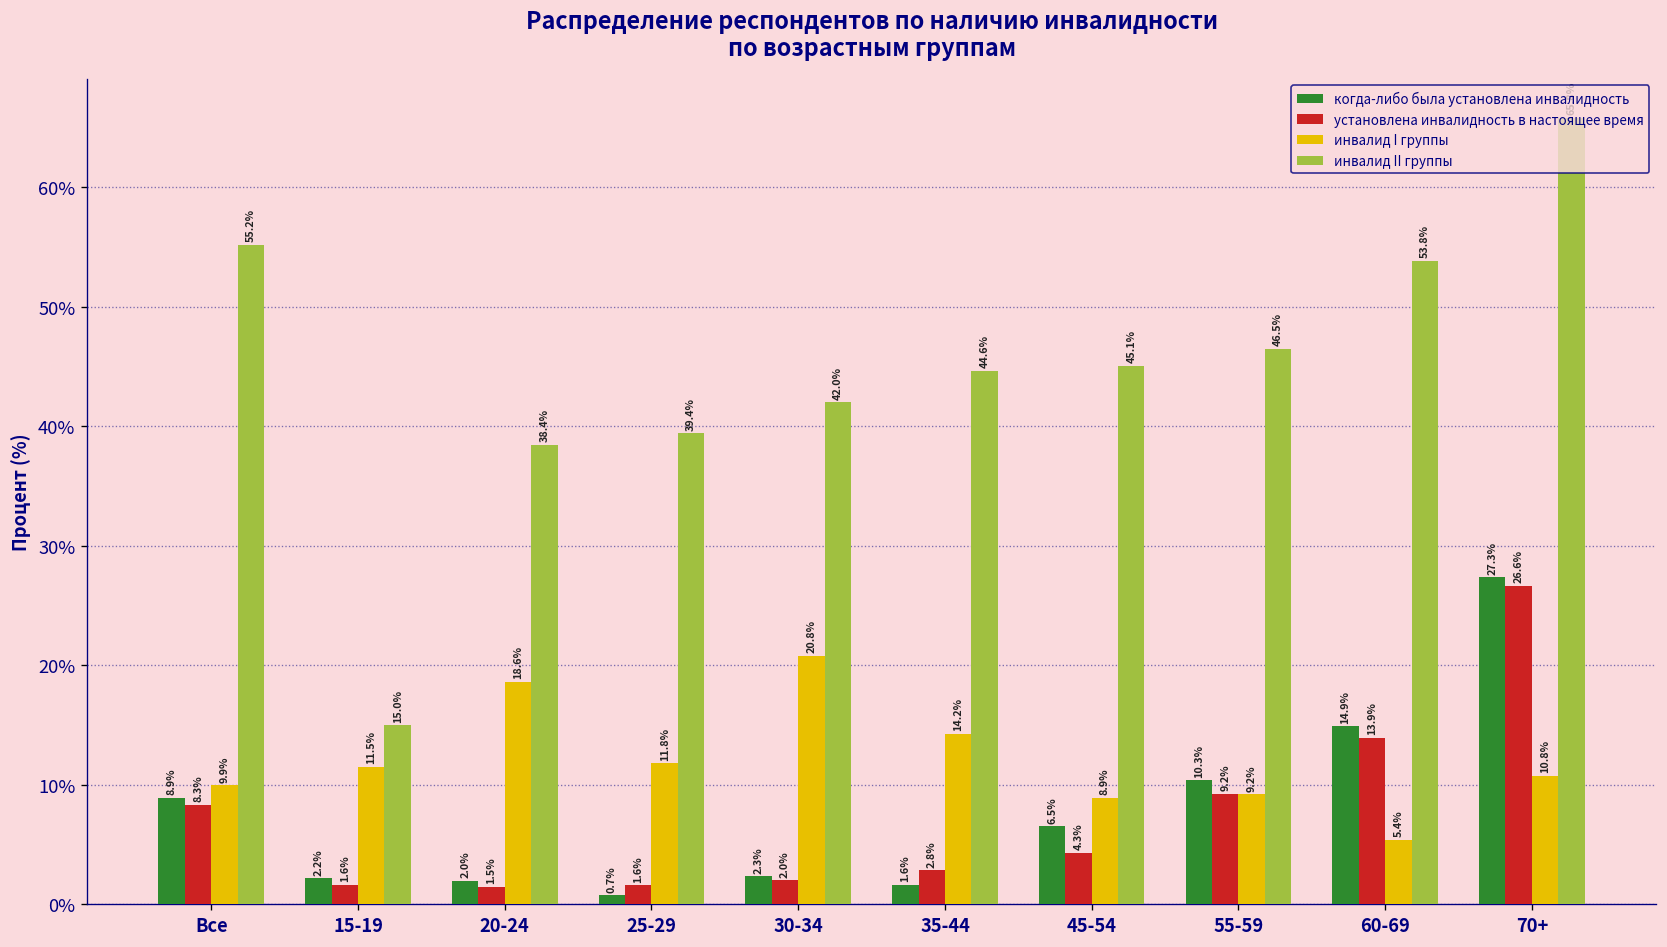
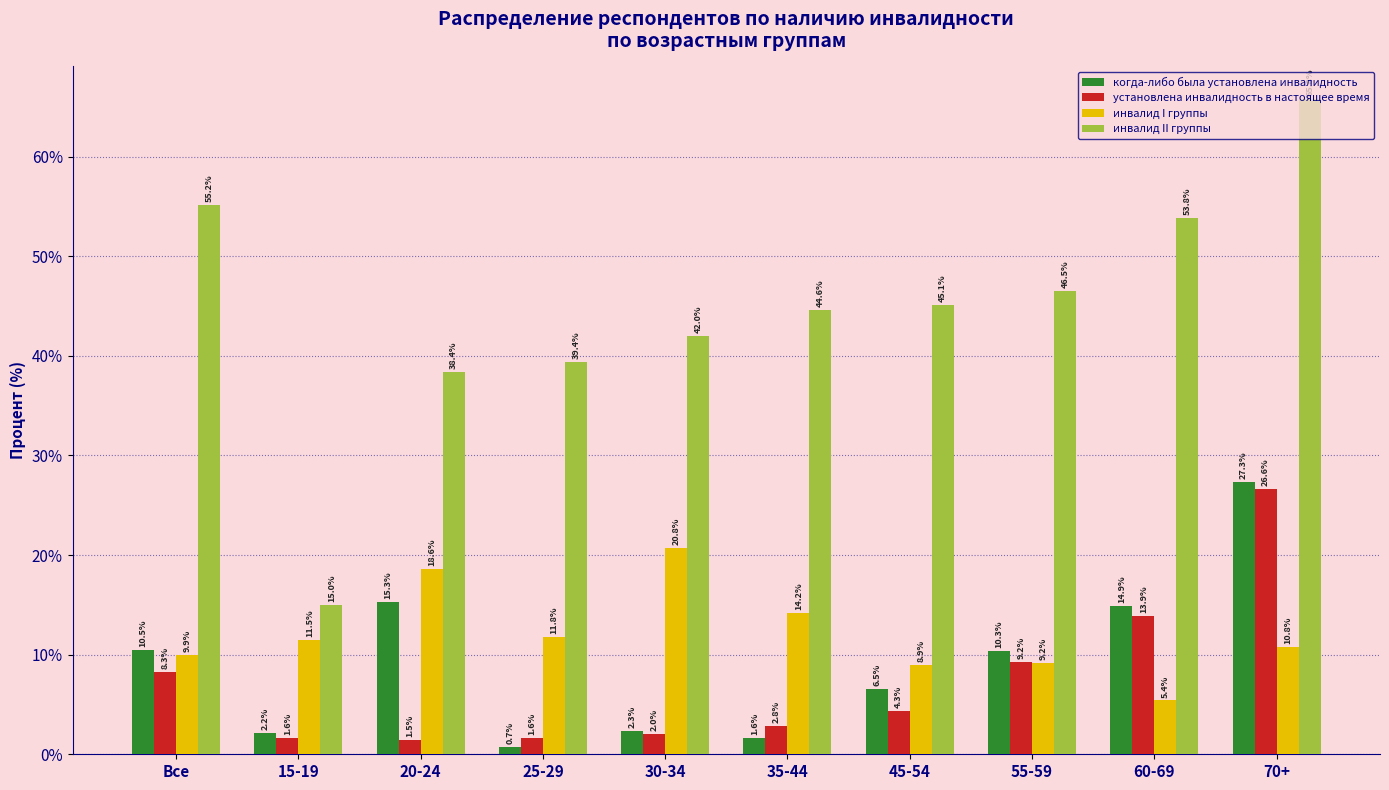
  {
    "когда-либо была установлена инвалидность": {
-     "Все": "8.9%",
+     "Все": "10.5%",
      "15-19": "2.2%",
-     "20-24": "2.0%",
+     "20-24": "15.3%",
      "25-29": "0.7%",
      "30-34": "2.3%",
      "35-44": "1.6%",
      "45-54": "6.5%",
      "55-59": "10.3%",
      "60-69": "14.9%",
      "70+": "27.3%"
    },
    "установлена инвалидность в настоящее время": {
      "Все": "8.3%",
      "15-19": "1.6%",
      "20-24": "1.5%",
      "25-29": "1.6%",
      "30-34": "2.0%",
      "35-44": "2.8%",
      "45-54": "4.3%",
      "55-59": "9.2%",
      "60-69": "13.9%",
      "70+": "26.6%"
    },
    "инвалид I группы": {
      "Все": "9.9%",
      "15-19": "11.5%",
      "20-24": "18.6%",
      "25-29": "11.8%",
      "30-34": "20.8%",
      "35-44": "14.2%",
      "45-54": "8.9%",
      "55-59": "9.2%",
      "60-69": "5.4%",
      "70+": "10.8%"
    },
    "инвалид II группы": {
      "Все": "55.2%",
      "15-19": "15.0%",
      "20-24": "38.4%",
      "25-29": "39.4%",
      "30-34": "42.0%",
      "35-44": "44.6%",
      "45-54": "45.1%",
      "55-59": "46.5%",
      "60-69": "53.8%"
    }
  }
